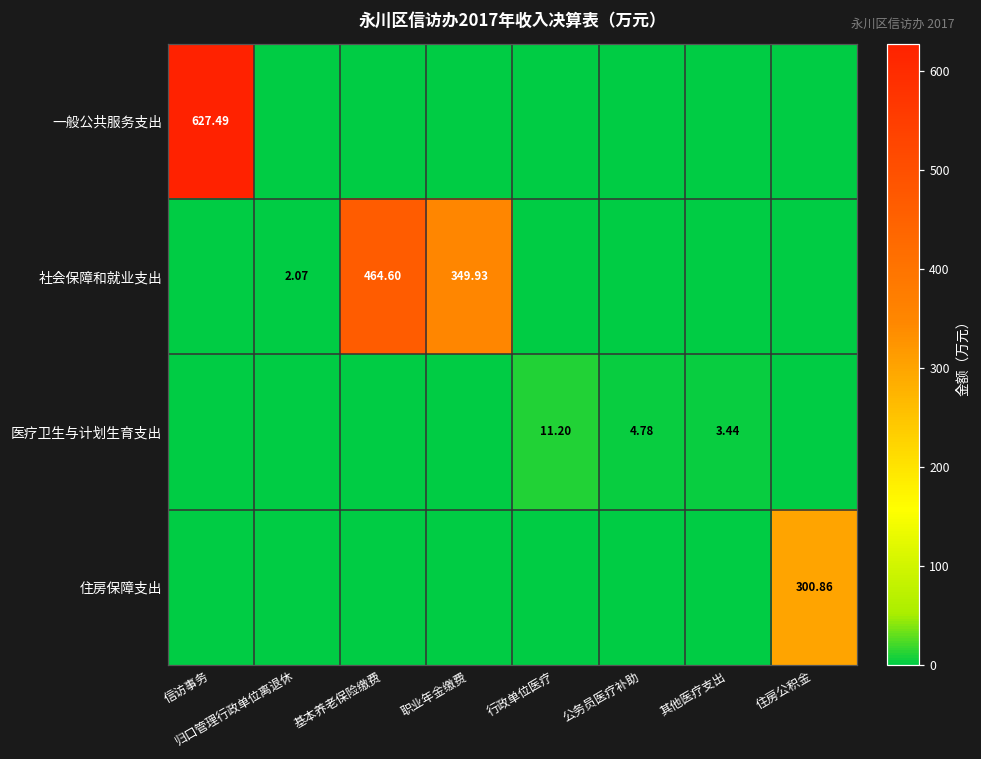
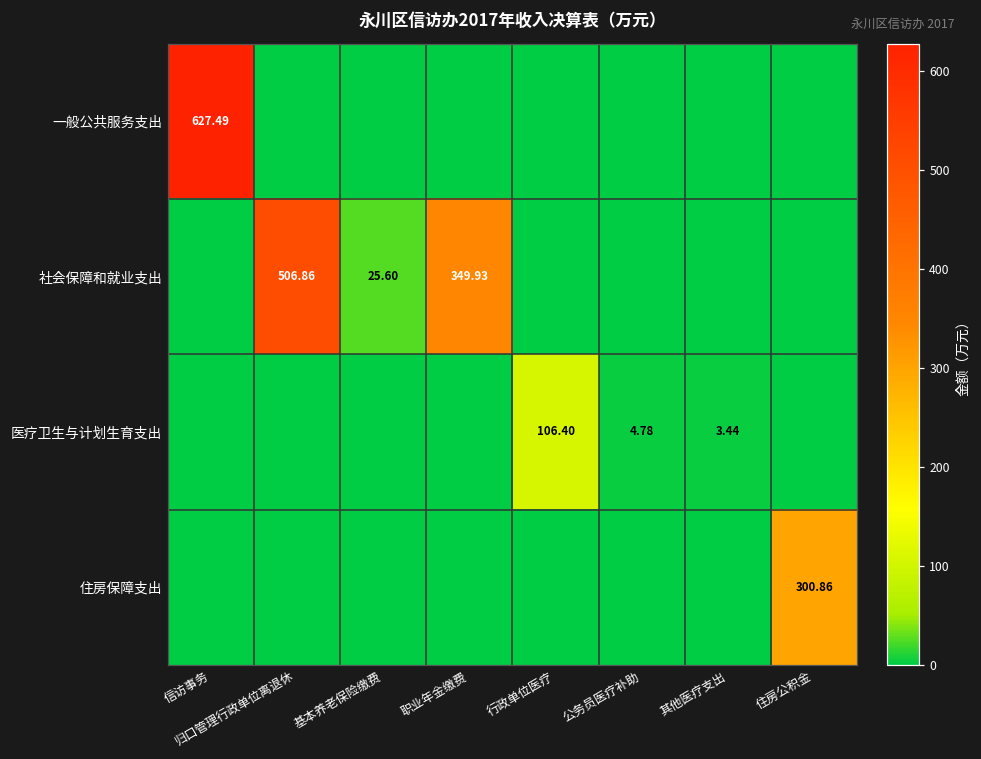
  {
    "一般公共服务支出": {
      "信访事务": 627.49
    },
    "社会保障和就业支出": {
-     "归口管理行政单位离退休": 2.07,
-     "基本养老保险缴费": 464.60,
+     "归口管理行政单位离退休": 506.86,
+     "基本养老保险缴费": 25.60,
      "职业年金缴费": 349.93
    },
    "医疗卫生与计划生育支出": {
-     "行政单位医疗": 11.20,
+     "行政单位医疗": 106.40,
      "公务员医疗补助": 4.78,
      "其他医疗支出": 3.44
    },
    "住房保障支出": {
      "住房公积金": 300.86
    }
  }
